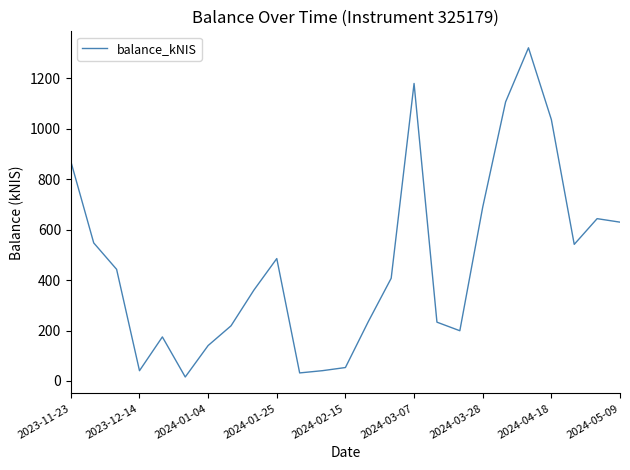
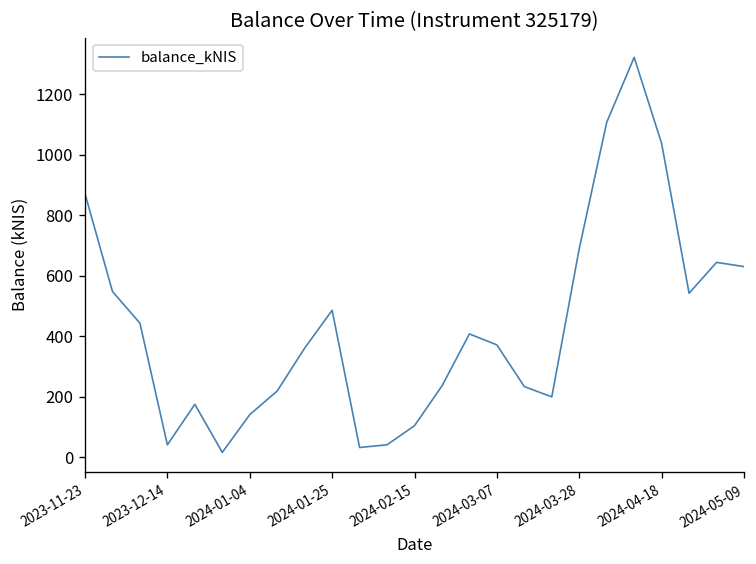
  {
    "2023-11-23": 870,
    "2023-12-14": 40,
    "2024-01-04": 140,
    "2024-01-25": 490,
-   "2024-02-15": 50,
-   "2024-03-07": 1180,
+   "2024-02-15": 100,
+   "2024-03-07": 370,
    "2024-03-28": 690,
    "2024-04-18": 1040,
    "2024-05-09": 630
  }
